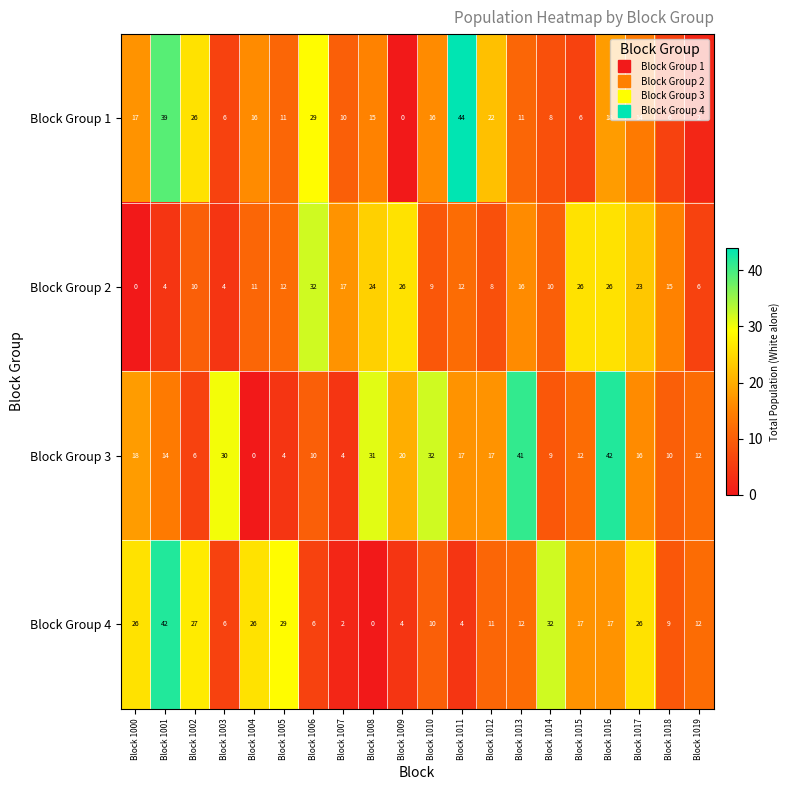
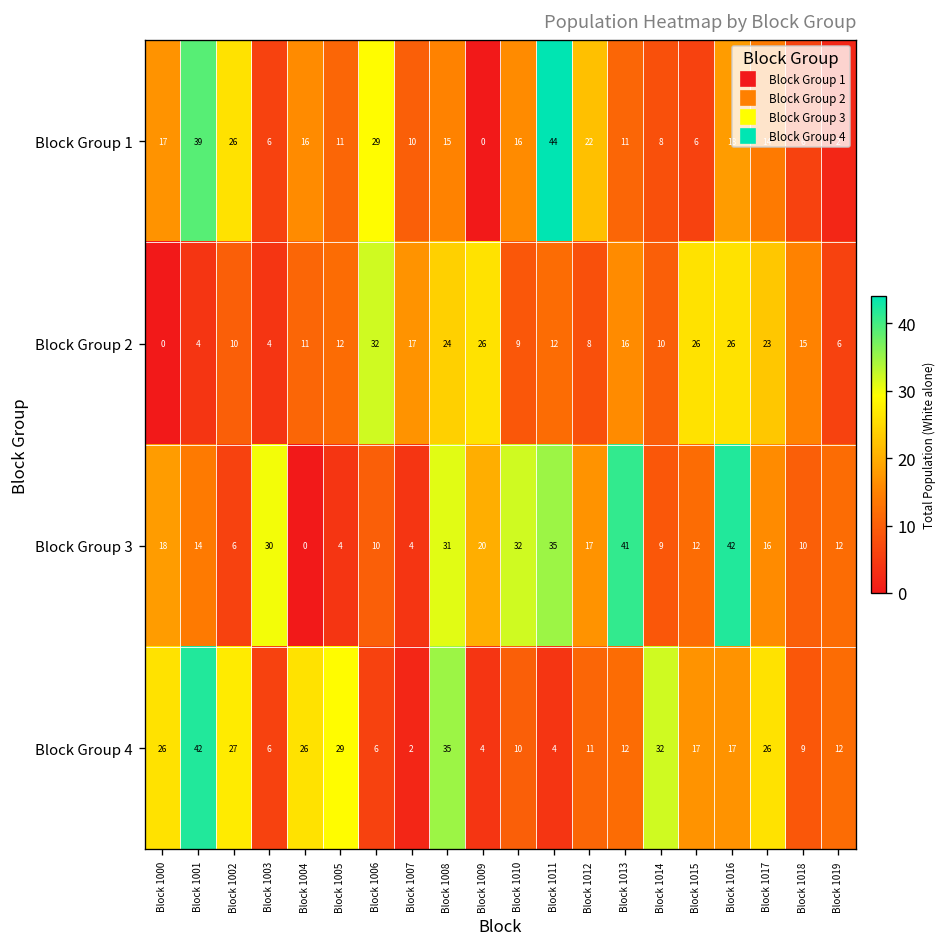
  {
    "Block Group 1": {
      "Block 1000": 17,
      "Block 1001": 39,
      "Block 1002": 26,
      "Block 1003": 6,
      "Block 1004": 16,
      "Block 1005": 11,
      "Block 1006": 29,
      "Block 1007": 10,
      "Block 1008": 15,
      "Block 1009": 0,
      "Block 1010": 16,
      "Block 1011": 44,
      "Block 1012": 22,
      "Block 1013": 11,
      "Block 1014": 8,
      "Block 1015": 6
    },
    "Block Group 2": {
      "Block 1000": 0,
      "Block 1001": 4,
      "Block 1002": 10,
      "Block 1003": 4,
      "Block 1004": 11,
      "Block 1005": 12,
      "Block 1006": 32,
      "Block 1007": 17,
      "Block 1008": 24,
      "Block 1009": 26,
      "Block 1010": 9,
      "Block 1011": 12,
      "Block 1012": 8,
      "Block 1013": 16,
      "Block 1014": 10,
      "Block 1015": 26,
      "Block 1016": 26,
      "Block 1017": 23,
      "Block 1018": 15,
      "Block 1019": 6
    },
    "Block Group 3": {
      "Block 1000": 18,
      "Block 1001": 14,
      "Block 1002": 6,
      "Block 1003": 30,
      "Block 1004": 0,
      "Block 1005": 4,
      "Block 1006": 10,
      "Block 1007": 4,
      "Block 1008": 31,
      "Block 1009": 20,
      "Block 1010": 32,
-     "Block 1011": 17,
+     "Block 1011": 35,
      "Block 1012": 17,
      "Block 1013": 41,
      "Block 1014": 9,
      "Block 1015": 12,
      "Block 1016": 42,
      "Block 1017": 16,
      "Block 1018": 10,
      "Block 1019": 12
    },
    "Block Group 4": {
      "Block 1000": 26,
      "Block 1001": 42,
      "Block 1002": 27,
      "Block 1003": 6,
      "Block 1004": 26,
      "Block 1005": 29,
      "Block 1006": 6,
      "Block 1007": 2,
-     "Block 1008": 0,
+     "Block 1008": 35,
      "Block 1009": 4,
      "Block 1010": 10,
      "Block 1011": 4,
      "Block 1012": 11,
      "Block 1013": 12,
      "Block 1014": 32,
      "Block 1015": 17,
      "Block 1016": 17,
      "Block 1017": 26,
      "Block 1018": 9,
      "Block 1019": 12
    }
  }
